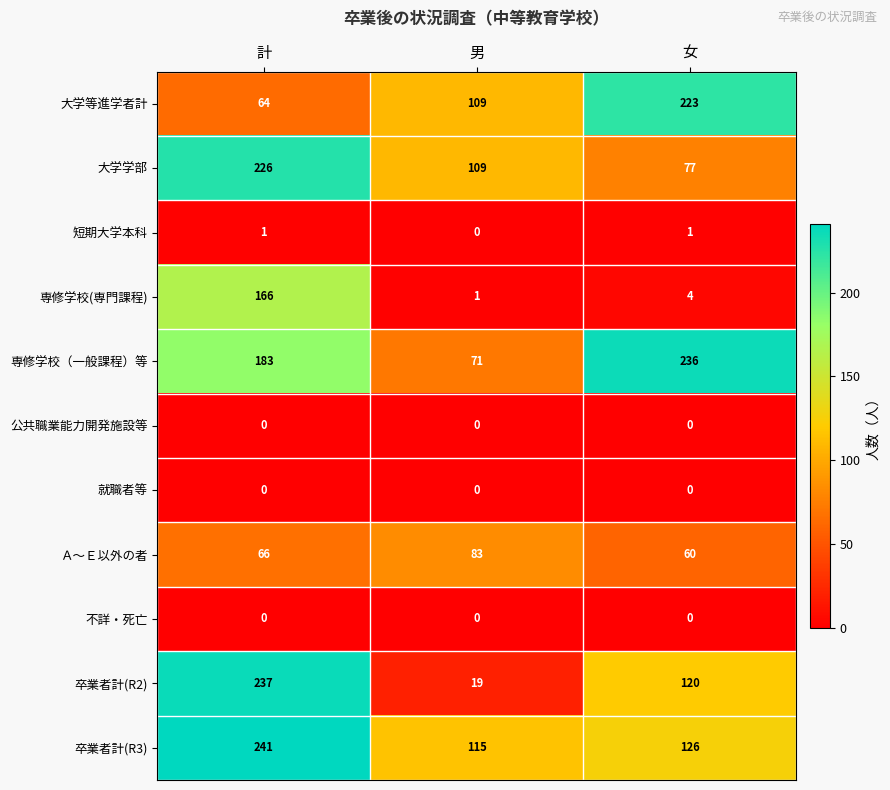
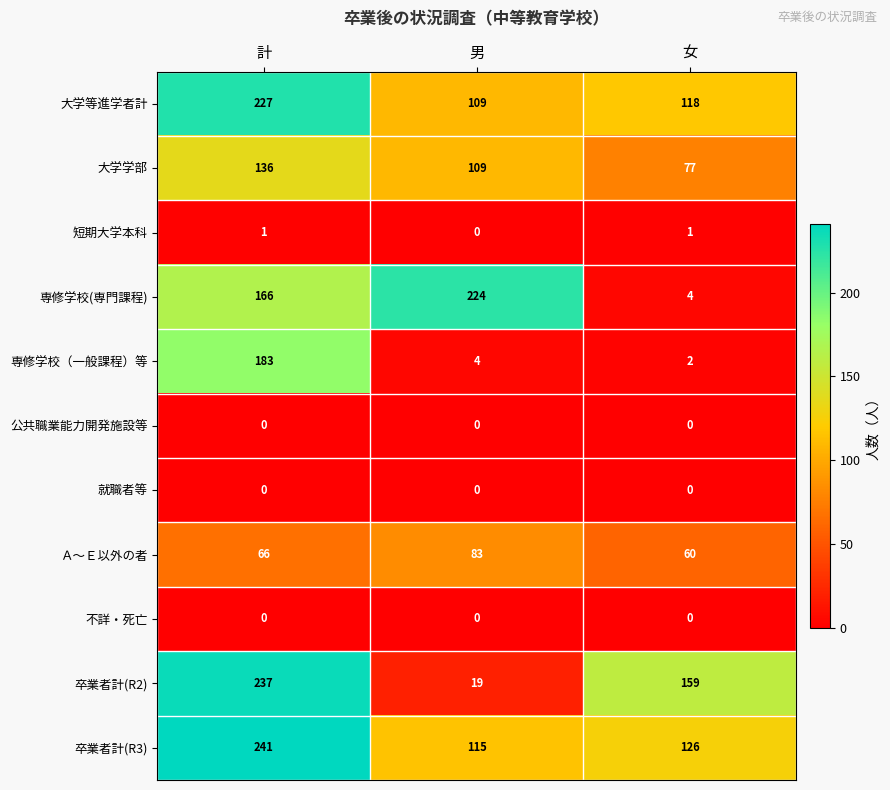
  {
    "大学等進学者計": {
-     "計": 64,
+     "計": 227,
      "男": 109,
-     "女": 223
+     "女": 118
    },
    "大学学部": {
-     "計": 226,
+     "計": 136,
      "男": 109,
      "女": 77
    },
    "短期大学本科": {
      "計": 1,
      "男": 0,
      "女": 1
    },
    "専修学校(専門課程)": {
      "計": 166,
-     "男": 1,
+     "男": 224,
      "女": 4
    },
    "専修学校（一般課程）等": {
      "計": 183,
-     "男": 71,
-     "女": 236
+     "男": 4,
+     "女": 2
    },
    "公共職業能力開発施設等": {
      "計": 0,
      "男": 0,
      "女": 0
    },
    "就職者等": {
      "計": 0,
      "男": 0,
      "女": 0
    },
    "Ａ～Ｅ以外の者": {
      "計": 66,
      "男": 83,
      "女": 60
    },
    "不詳・死亡": {
      "計": 0,
      "男": 0,
      "女": 0
    },
    "卒業者計(R2)": {
      "計": 237,
      "男": 19,
-     "女": 120
+     "女": 159
    },
    "卒業者計(R3)": {
      "計": 241,
      "男": 115,
      "女": 126
    }
  }
